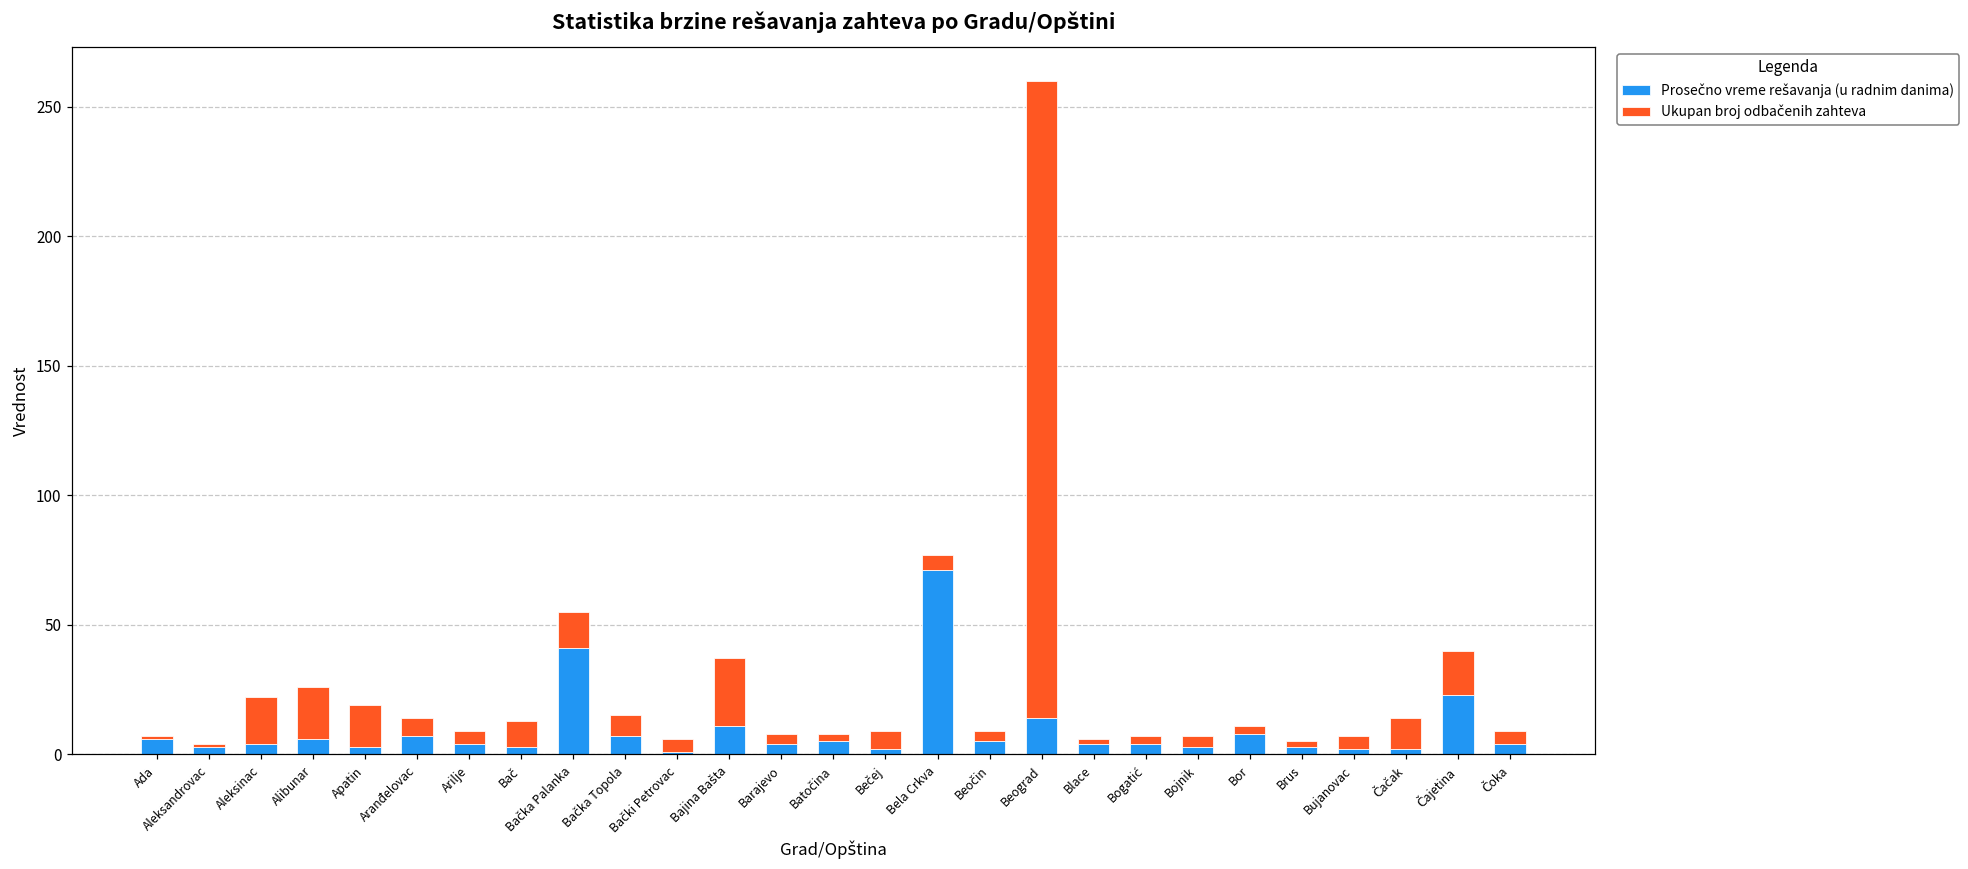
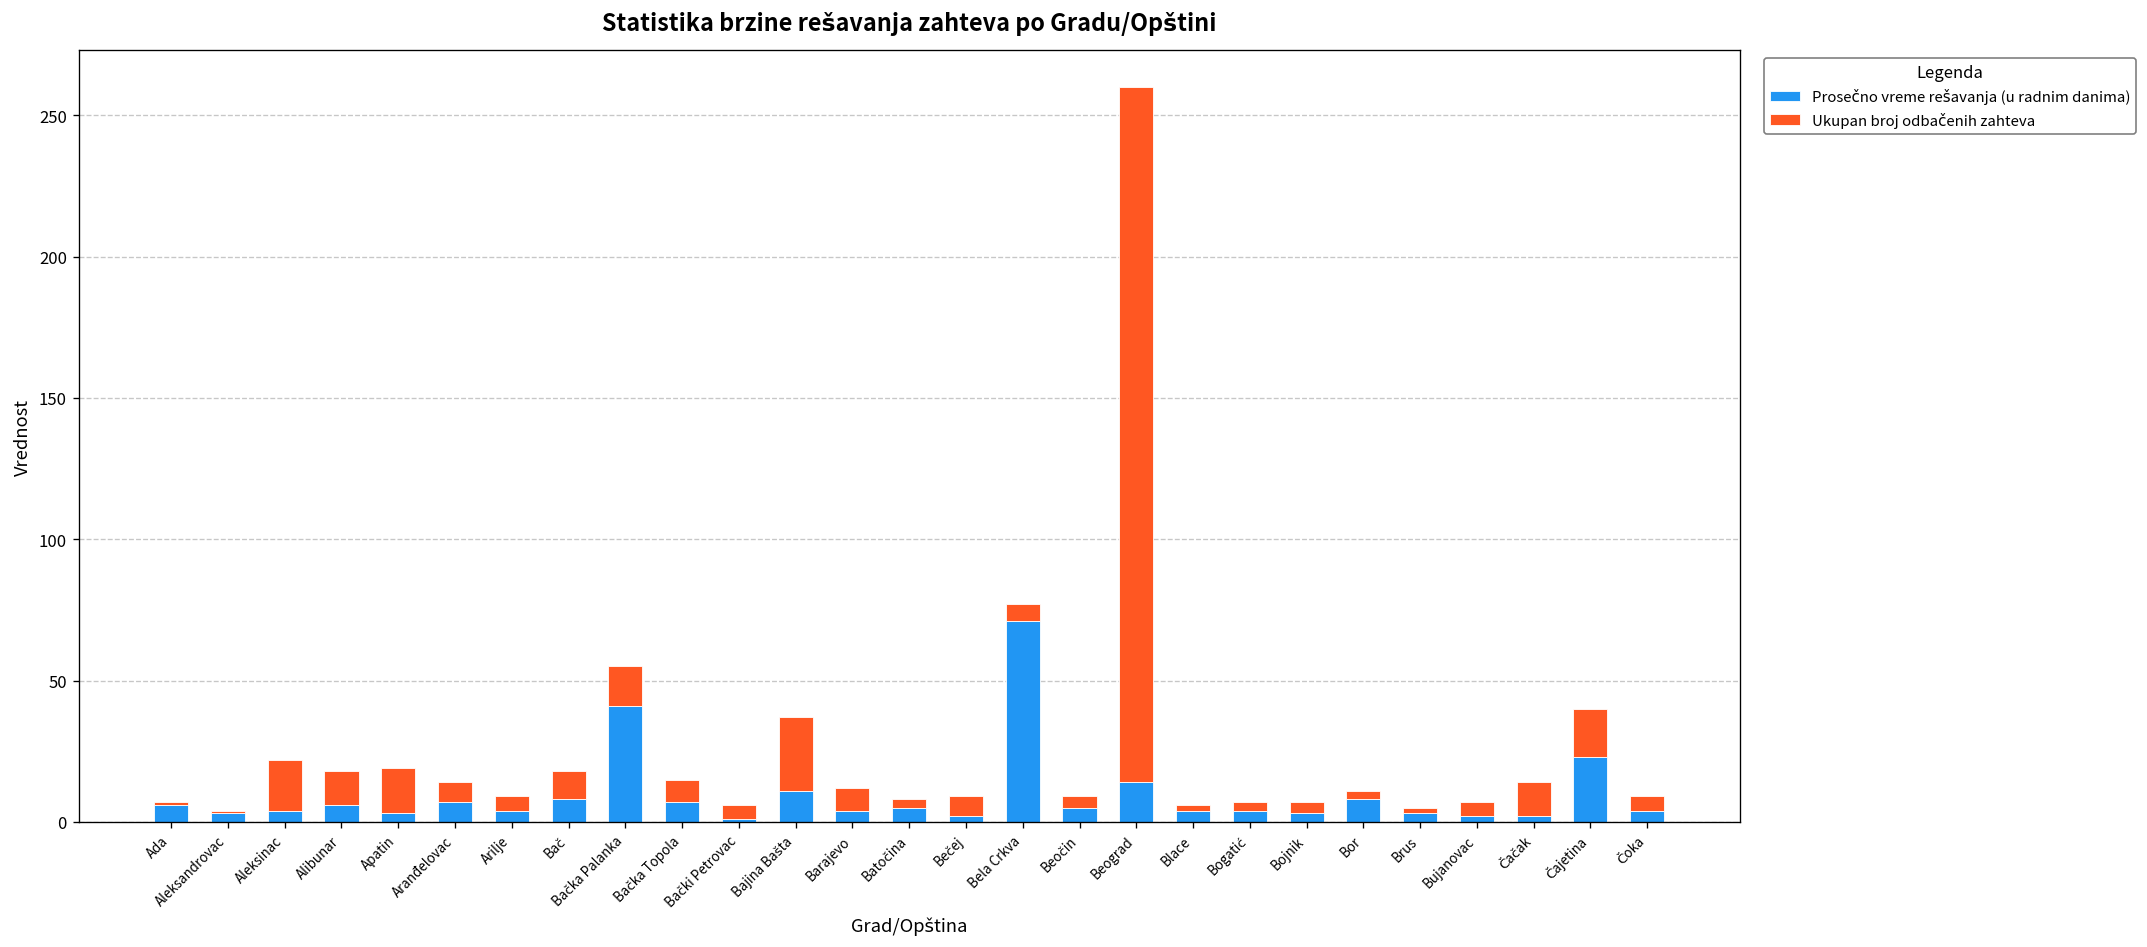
  {
    "Prosečno vreme rešavanja (u radnim danima)": {
      "Ada": 6,
      "Aleksandrovac": 3,
      "Aleksinac": 4,
      "Alibunar": 6,
      "Apatin": 3,
      "Aranđelovac": 7,
      "Arilje": 4,
-     "Bač": 3,
+     "Bač": 8,
      "Bačka Palanka": 41,
      "Bačka Topola": 7,
      "Bajina Bašta": 11,
      "Barajevo": 4,
      "Batočina": 5,
      "Bečej": 2,
      "Bela Crkva": 71,
      "Beočin": 5,
      "Beograd": 14,
      "Blace": 4,
      "Bogatić": 4,
      "Bojnik": 3,
      "Bor": 8,
      "Brus": 3,
      "Bujanovac": 2,
      "Čačak": 2,
      "Čajetina": 23,
      "Čoka": 4
    },
    "Ukupan broj odbačenih zahteva": {
      "Aleksinac": 18,
-     "Alibunar": 20,
+     "Alibunar": 12,
      "Apatin": 16,
      "Aranđelovac": 7,
      "Arilje": 5,
      "Bač": 10,
      "Bačka Palanka": 14,
      "Bačka Topola": 8,
      "Bački Petrovac": 5,
      "Bajina Bašta": 26,
-     "Barajevo": 4,
+     "Barajevo": 8,
      "Batočina": 3,
      "Bečej": 7,
      "Bela Crkva": 6,
      "Beočin": 4,
      "Beograd": 246,
      "Blace": 2,
      "Bogatić": 3,
      "Bojnik": 4,
      "Bor": 3,
      "Brus": 2,
      "Bujanovac": 5,
      "Čačak": 12,
      "Čajetina": 17,
      "Čoka": 5
    }
  }
